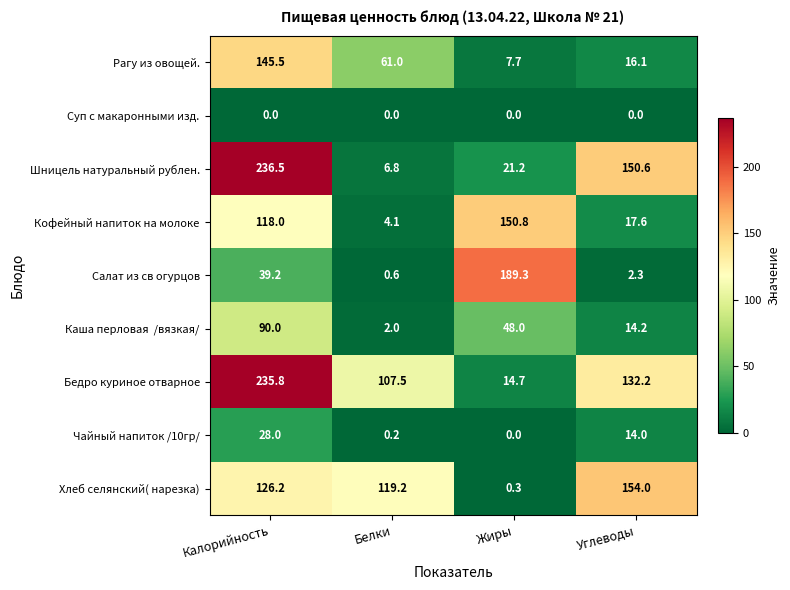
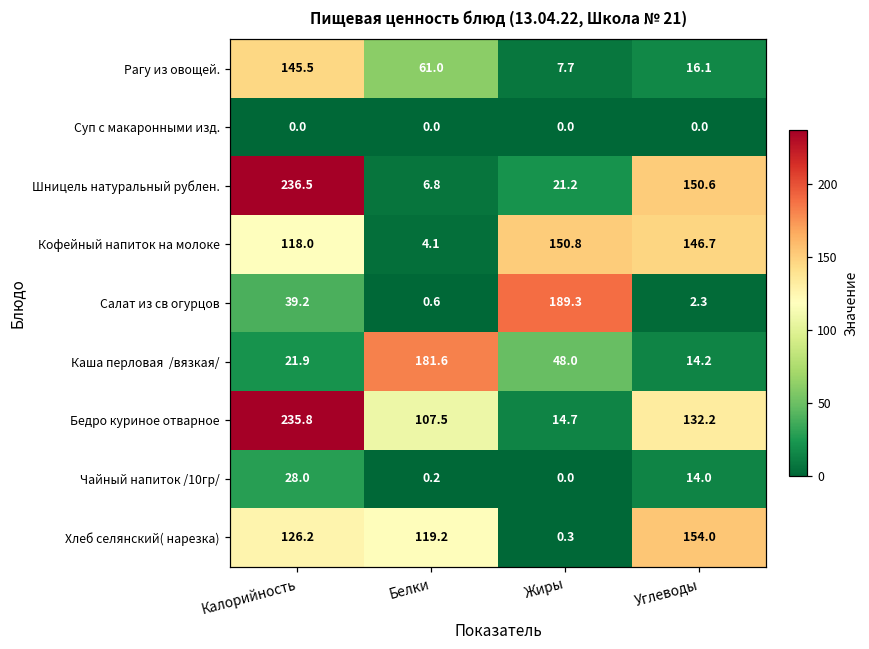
  {
    "Рагу из овощей.": {
      "Калорийность": 145.5,
      "Белки": 61.0,
      "Жиры": 7.7,
      "Углеводы": 16.1
    },
    "Суп с макаронными изд.": {
      "Калорийность": 0.0,
      "Белки": 0.0,
      "Жиры": 0.0,
      "Углеводы": 0.0
    },
    "Шницель натуральный рублен.": {
      "Калорийность": 236.5,
      "Белки": 6.8,
      "Жиры": 21.2,
      "Углеводы": 150.6
    },
    "Кофейный напиток на молоке": {
      "Калорийность": 118.0,
      "Белки": 4.1,
      "Жиры": 150.8,
-     "Углеводы": 17.6
+     "Углеводы": 146.7
    },
    "Салат из св огурцов": {
      "Калорийность": 39.2,
      "Белки": 0.6,
      "Жиры": 189.3,
      "Углеводы": 2.3
    },
    "Каша перловая /вязкая/": {
-     "Калорийность": 90.0,
-     "Белки": 2.0,
+     "Калорийность": 21.9,
+     "Белки": 181.6,
      "Жиры": 48.0,
      "Углеводы": 14.2
    },
    "Бедро куриное отварное": {
      "Калорийность": 235.8,
      "Белки": 107.5,
      "Жиры": 14.7,
      "Углеводы": 132.2
    },
    "Чайный напиток /10гр/": {
      "Калорийность": 28.0,
      "Белки": 0.2,
      "Жиры": 0.0,
      "Углеводы": 14.0
    },
    "Хлеб селянский( нарезка)": {
      "Калорийность": 126.2,
      "Белки": 119.2,
      "Жиры": 0.3,
      "Углеводы": 154.0
    }
  }
